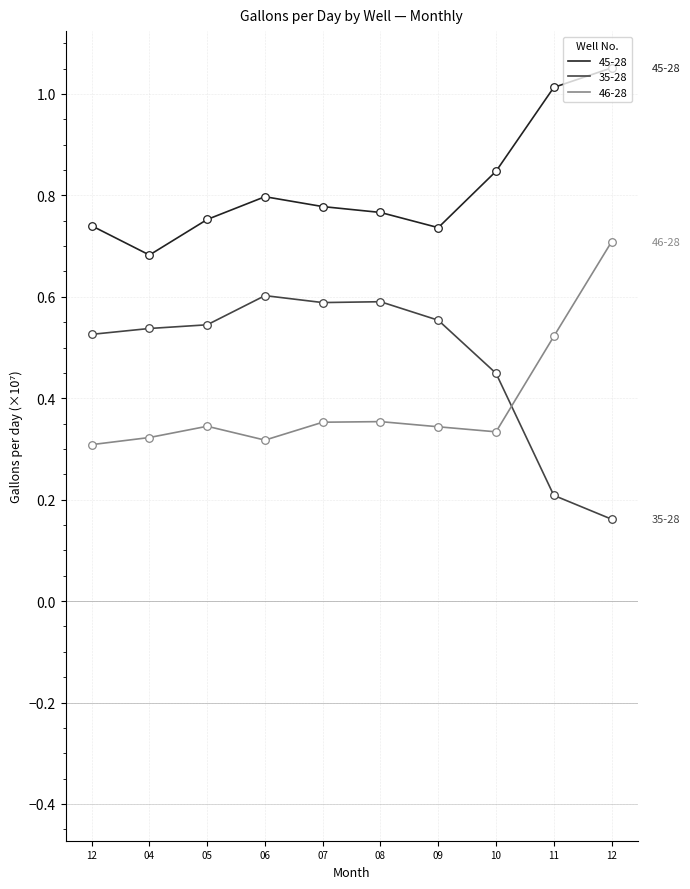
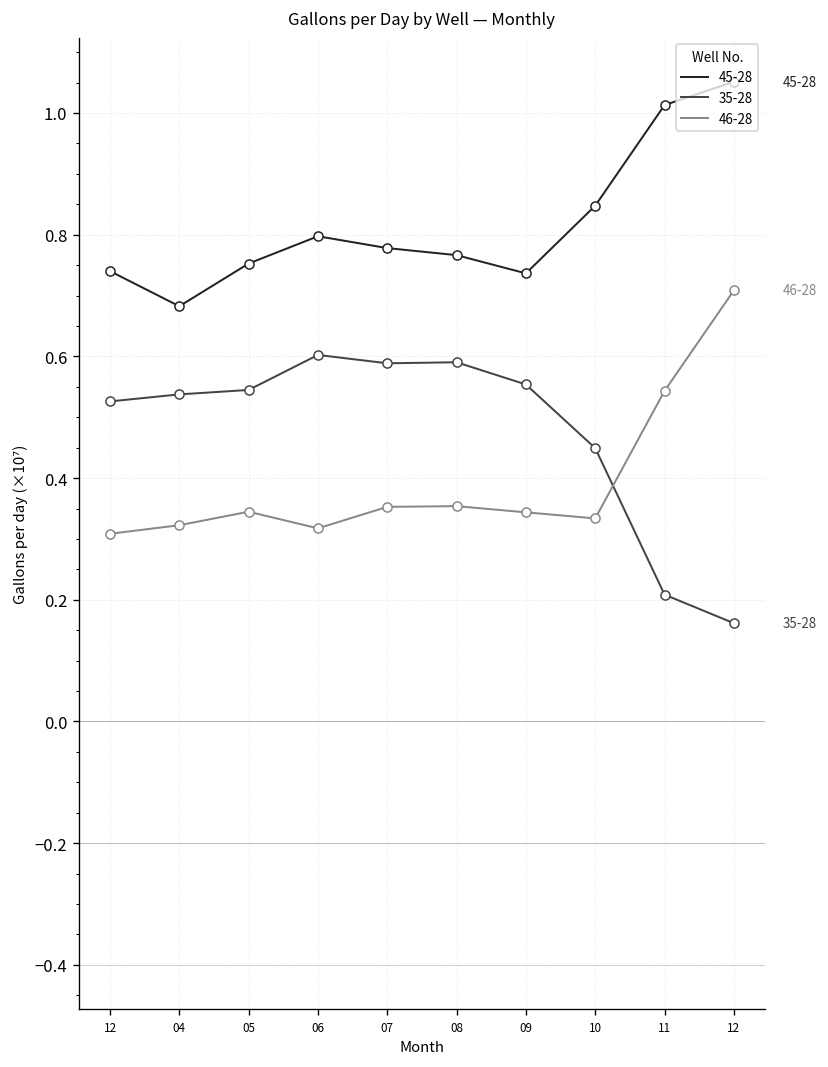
  {
    "46-28": {
      "04": 0.32,
      "05": 0.34,
      "06": 0.32,
      "07": 0.35,
      "08": 0.35,
      "09": 0.34,
      "10": 0.33,
-     "11": 0.52
+     "11": 0.54
    }
  }
